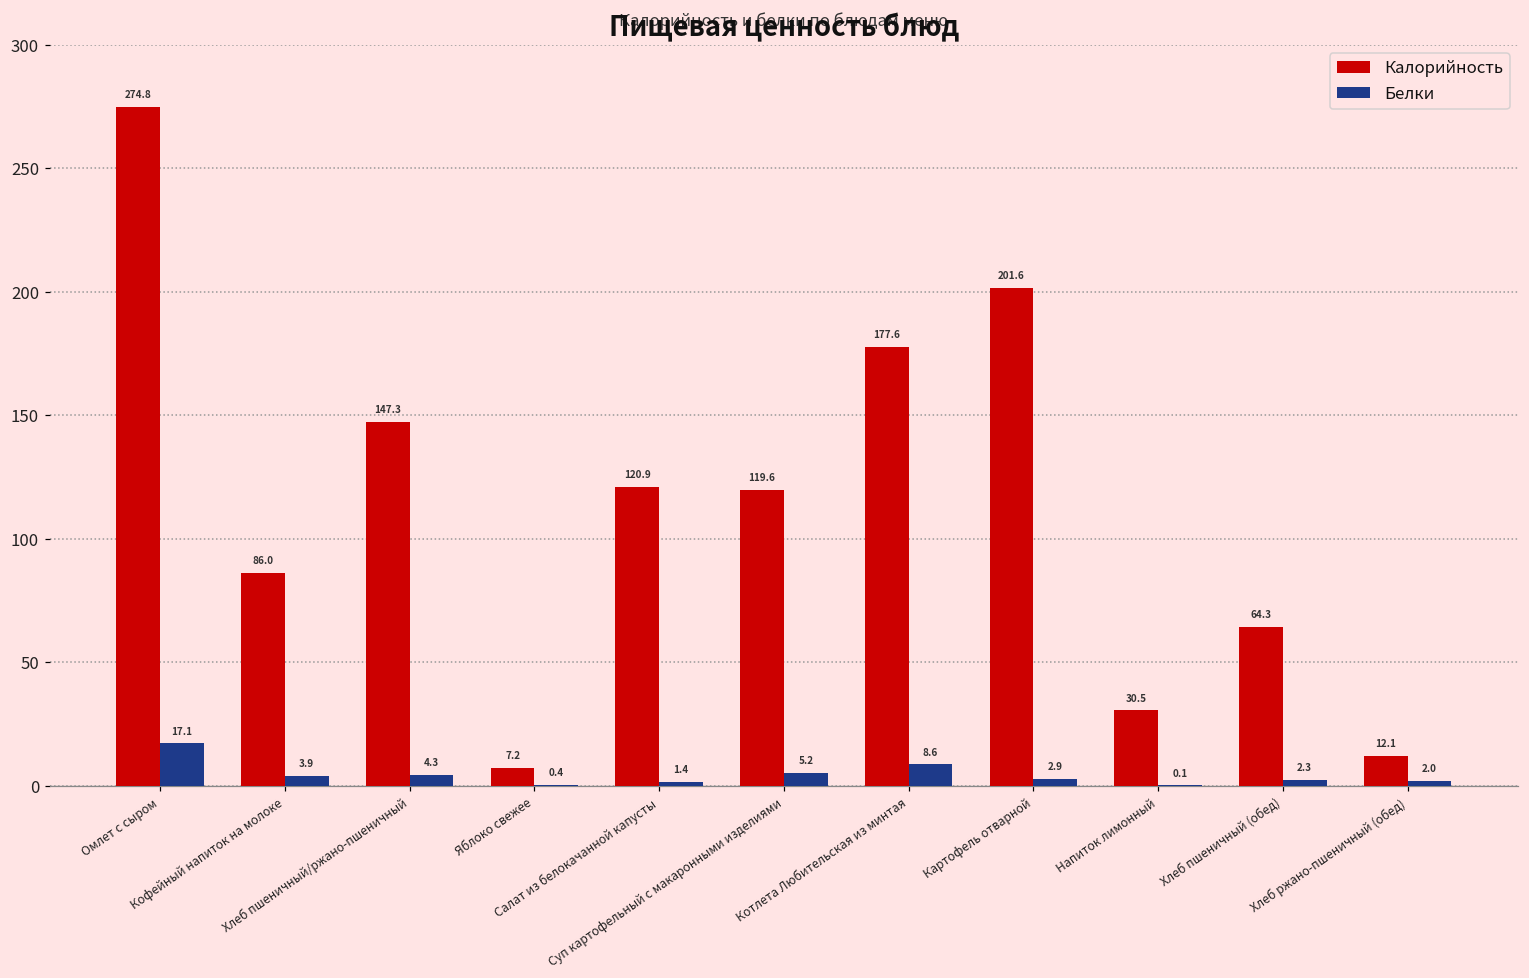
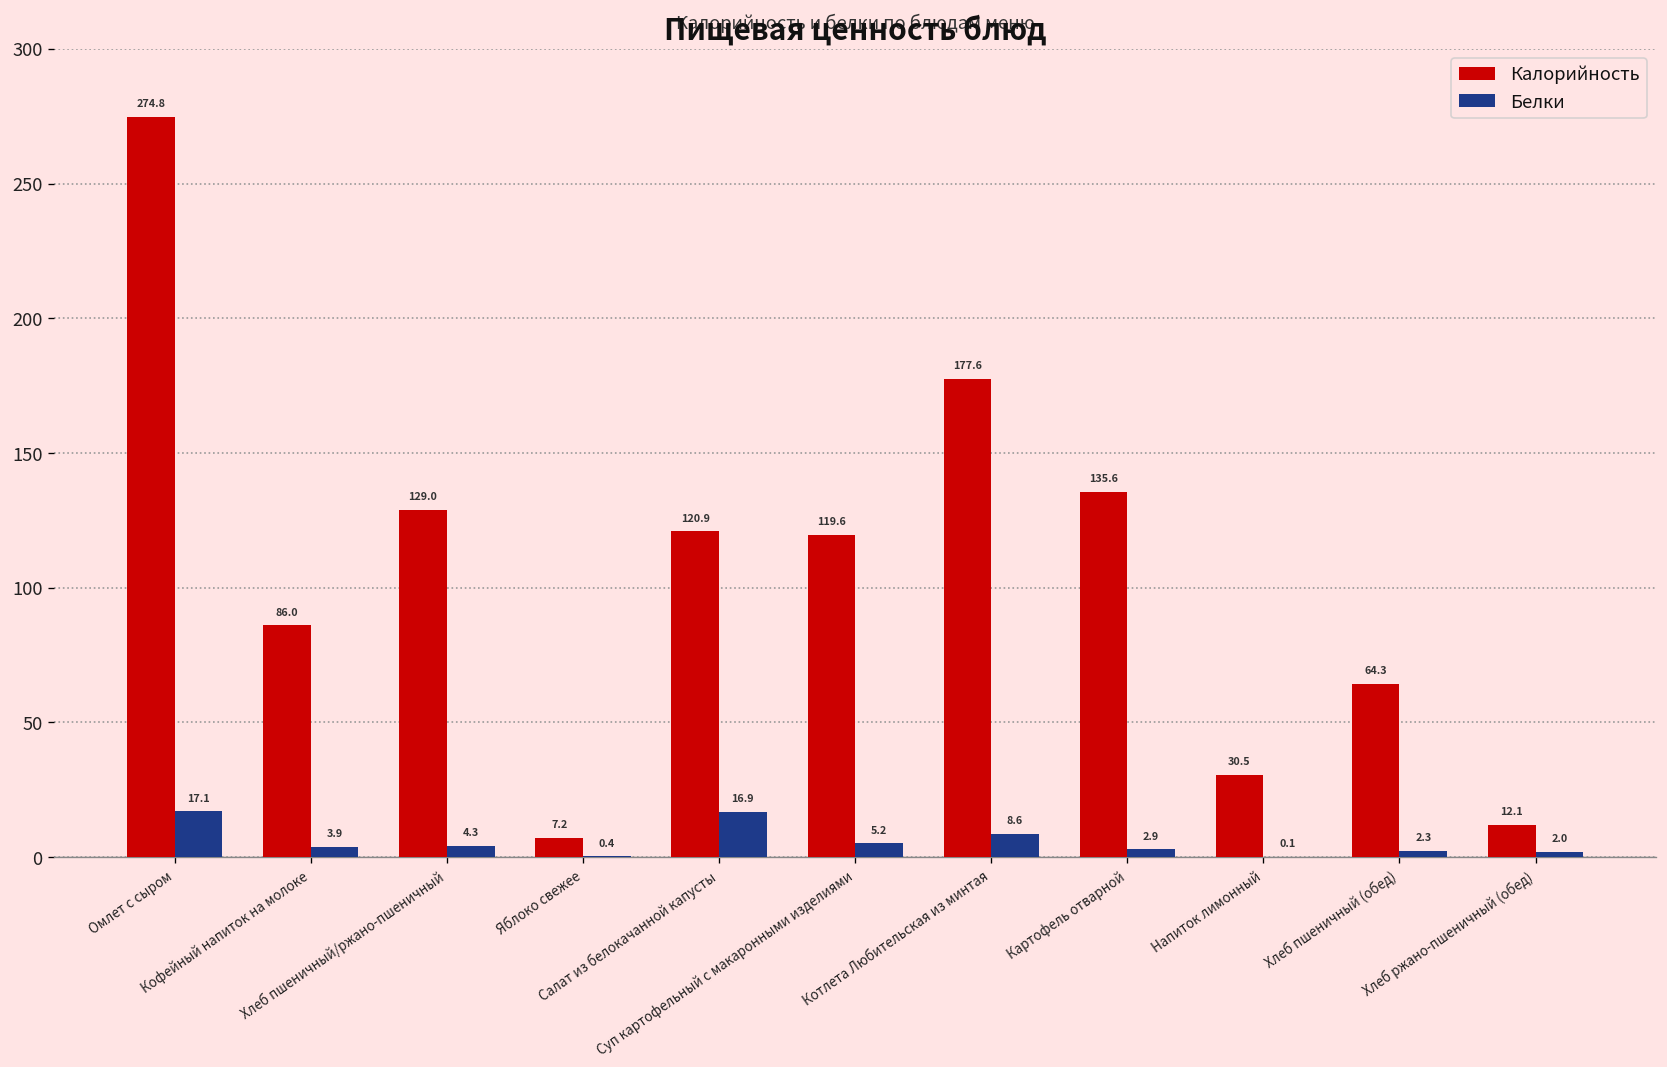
  {
    "Калорийность": {
      "Омлет с сыром": 274.8,
      "Кофейный напиток на молоке": 86.0,
-     "Хлеб пшеничный/ржано-пшеничный": 147.3,
+     "Хлеб пшеничный/ржано-пшеничный": 129.0,
      "Яблоко свежее": 7.2,
      "Салат из белокачанной капусты": 120.9,
      "Суп картофельный с макаронными изделиями": 119.6,
      "Котлета Любительская из минтая": 177.6,
-     "Картофель отварной": 201.6,
+     "Картофель отварной": 135.6,
      "Напиток лимонный": 30.5,
      "Хлеб пшеничный (обед)": 64.3,
      "Хлеб ржано-пшеничный (обед)": 12.1
    },
    "Белки": {
      "Омлет с сыром": 17.1,
      "Кофейный напиток на молоке": 3.9,
      "Хлеб пшеничный/ржано-пшеничный": 4.3,
      "Яблоко свежее": 0.4,
-     "Салат из белокачанной капусты": 1.4,
+     "Салат из белокачанной капусты": 16.9,
      "Суп картофельный с макаронными изделиями": 5.2,
      "Котлета Любительская из минтая": 8.6,
      "Картофель отварной": 2.9,
      "Напиток лимонный": 0.1,
      "Хлеб пшеничный (обед)": 2.3,
      "Хлеб ржано-пшеничный (обед)": 2.0
    }
  }
